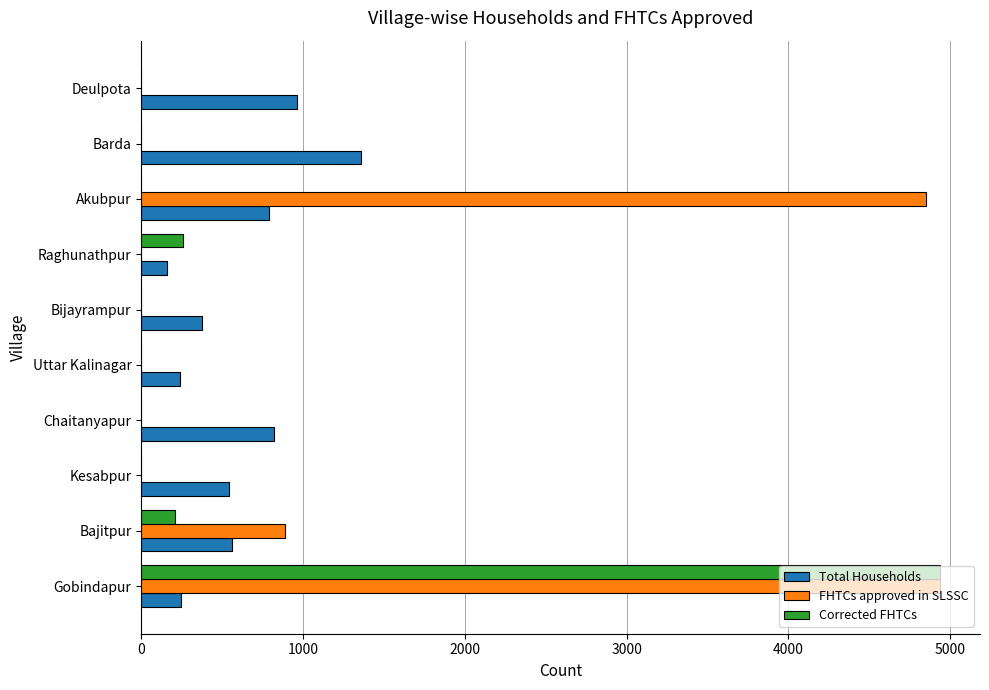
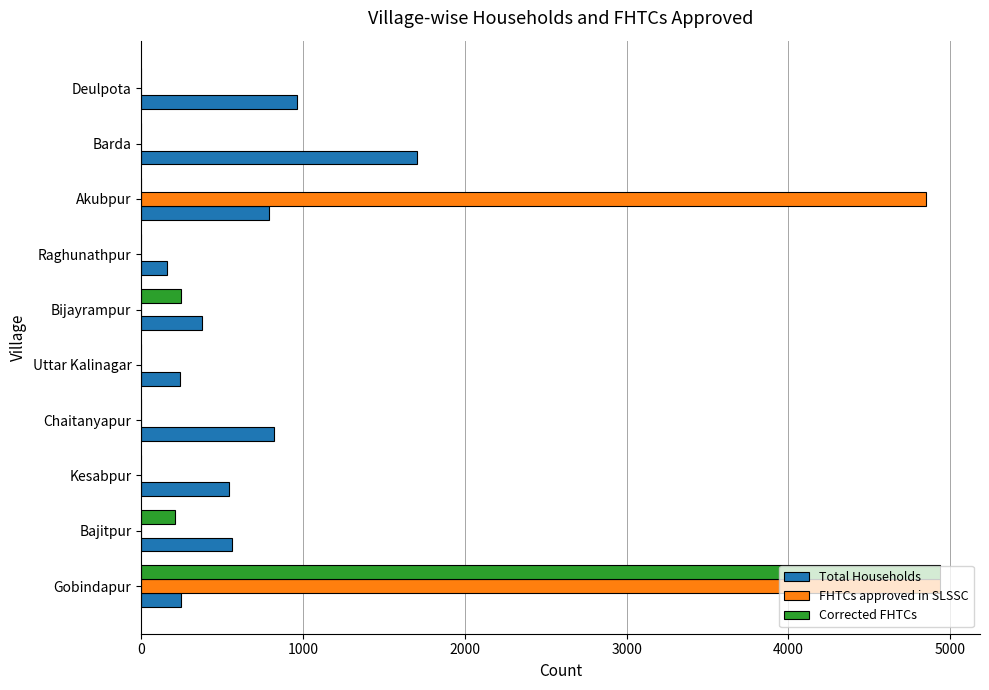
  {
    "Total Households": {
      "Deulpota": 960,
-     "Barda": 1360,
+     "Barda": 1710,
      "Akubpur": 790,
      "Raghunathpur": 160,
      "Bijayrampur": 380,
      "Uttar Kalinagar": 240,
      "Chaitanyapur": 820,
      "Kesabpur": 540,
      "Bajitpur": 560,
      "Gobindapur": 250
    },
    "FHTCs approved in SLSSC": {
      "Deulpota": 0,
      "Barda": 0,
      "Akubpur": 4850,
      "Raghunathpur": 0,
      "Bijayrampur": 0,
      "Uttar Kalinagar": 0,
      "Chaitanyapur": 0,
      "Kesabpur": 0,
-     "Bajitpur": 890
+     "Bajitpur": 0
    },
    "Corrected FHTCs": {
      "Deulpota": 0,
      "Barda": 0,
      "Akubpur": 0,
-     "Raghunathpur": 260,
-     "Bijayrampur": 0,
+     "Raghunathpur": 0,
+     "Bijayrampur": 240,
      "Uttar Kalinagar": 0,
      "Chaitanyapur": 0,
      "Kesabpur": 0,
      "Bajitpur": 210
    }
  }
